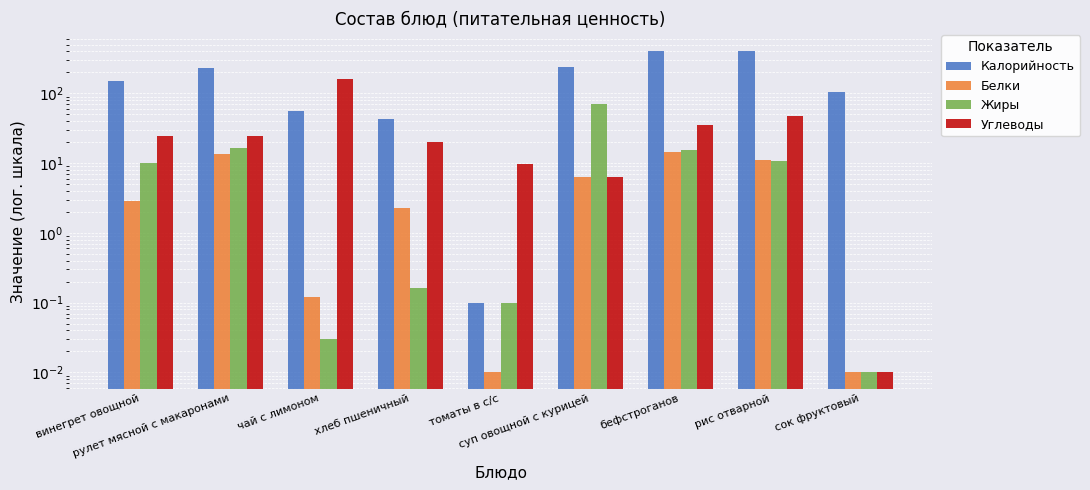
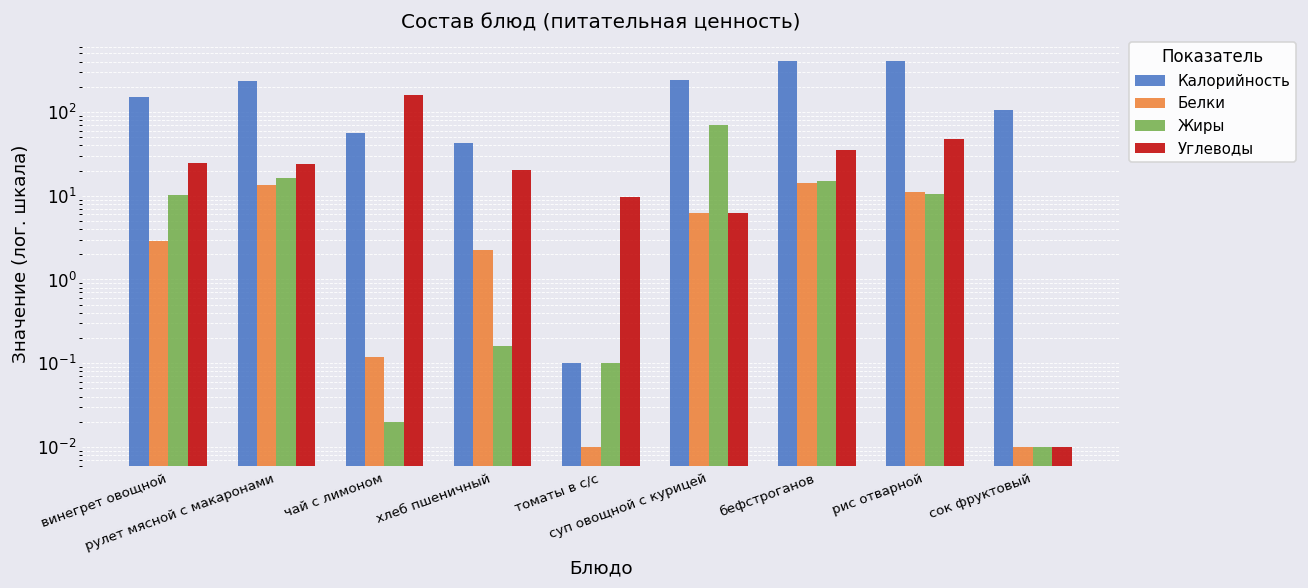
  {
    "Калорийность": {
      "винегрет овощной": 150,
      "рулет мясной с макаронами": 230,
      "чай с лимоном": 60,
      "хлеб пшеничный": 40,
      "томаты в с/с": 0.10,
      "суп овощной с курицей": 240,
      "бефстроганов": 400,
      "рис отварной": 400,
      "сок фруктовый": 110
    },
    "Белки": {
      "винегрет овощной": 2.9,
      "рулет мясной с макаронами": 13,
      "чай с лимоном": 0.12,
      "хлеб пшеничный": 2.3,
      "томаты в с/с": 0.01,
      "суп овощной с курицей": 6,
      "бефстроганов": 14,
      "рис отварной": 11,
      "сок фруктовый": 0.01
    },
    "Жиры": {
      "винегрет овощной": 10,
      "рулет мясной с макаронами": 17,
-     "чай с лимоном": 0.03,
+     "чай с лимоном": 0.02,
      "хлеб пшеничный": 0.16,
      "томаты в с/с": 0.10,
      "суп овощной с курицей": 70,
      "бефстроганов": 15,
      "рис отварной": 11,
      "сок фруктовый": 0.01
    },
    "Углеводы": {
      "винегрет овощной": 25,
      "рулет мясной с макаронами": 24,
      "чай с лимоном": 160,
      "хлеб пшеничный": 20,
      "томаты в с/с": 10,
      "суп овощной с курицей": 6,
      "бефстроганов": 40,
      "рис отварной": 50,
      "сок фруктовый": 0.01
    }
  }
